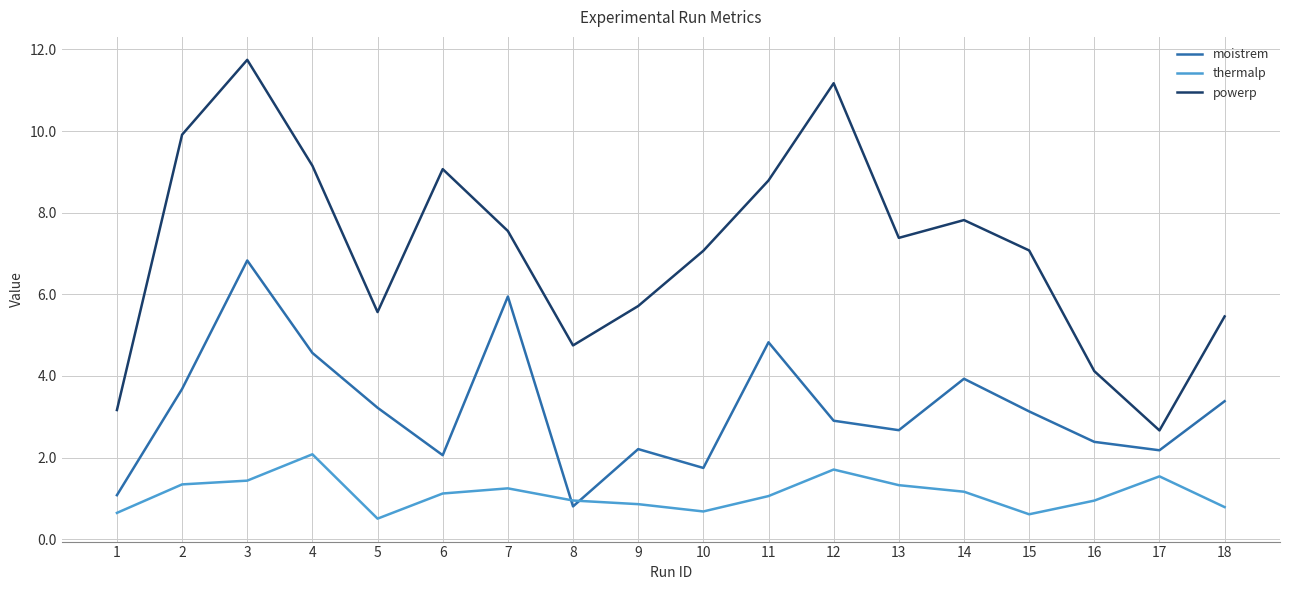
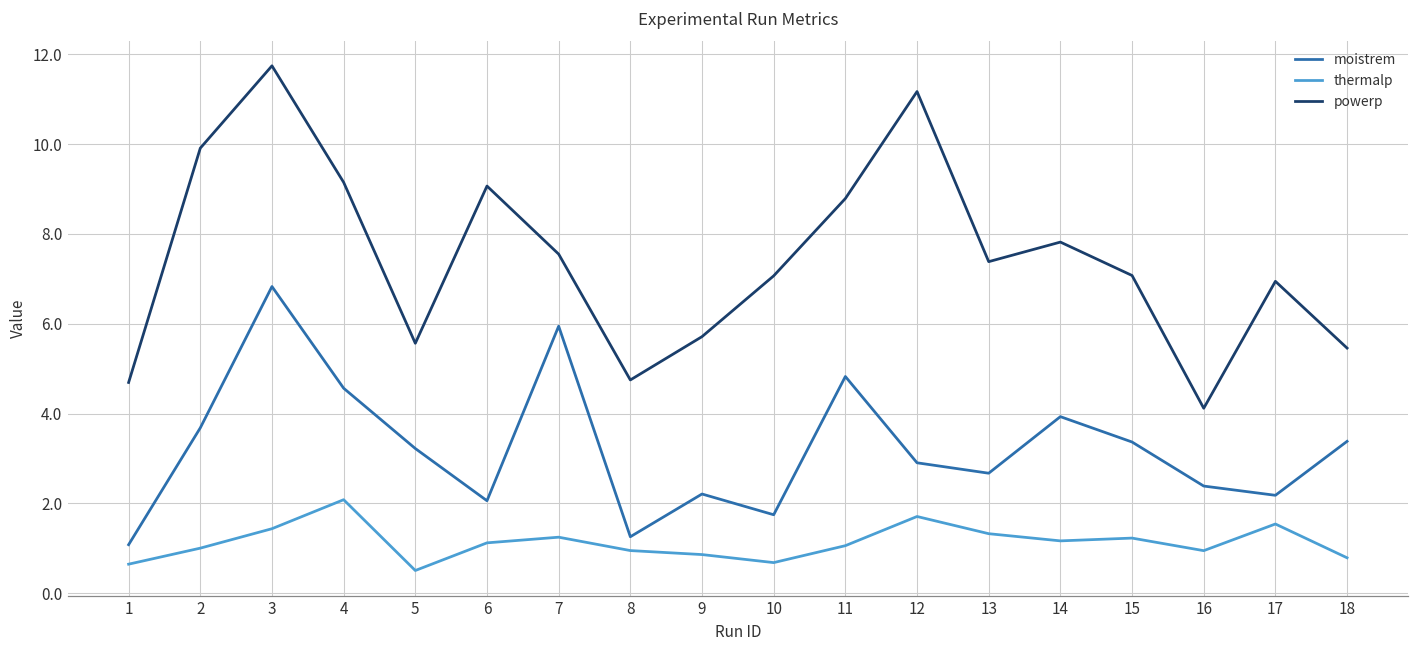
  {
    "moistrem": {
      "1": 1.1,
      "2": 3.7,
      "3": 6.8,
      "4": 4.6,
      "5": 3.2,
      "6": 2.1,
      "7": 5.9,
-     "8": 0.8,
+     "8": 1.3,
      "9": 2.2,
      "10": 1.7,
      "11": 4.8,
      "12": 2.9,
      "13": 2.7,
      "14": 3.9,
-     "15": 3.1,
+     "15": 3.4,
      "16": 2.4,
      "17": 2.2,
      "18": 3.4
    },
    "thermalp": {
      "1": 0.6,
-     "2": 1.3,
+     "2": 1.0,
      "3": 1.4,
      "4": 2.1,
      "5": 0.5,
      "6": 1.1,
      "7": 1.2,
      "8": 0.9,
      "9": 0.9,
      "10": 0.7,
      "11": 1.1,
      "12": 1.7,
      "13": 1.3,
      "14": 1.2,
-     "15": 0.6,
+     "15": 1.2,
      "16": 0.9,
      "17": 1.5,
      "18": 0.8
    },
    "powerp": {
-     "1": 3.2,
+     "1": 4.7,
      "2": 9.9,
      "3": 11.7,
      "4": 9.2,
      "5": 5.6,
      "6": 9.1,
      "7": 7.6,
      "8": 4.7,
      "9": 5.7,
      "10": 7.1,
      "11": 8.8,
      "12": 11.2,
      "13": 7.4,
      "14": 7.8,
      "15": 7.1,
      "16": 4.1,
-     "17": 2.7,
+     "17": 6.9,
      "18": 5.5
    }
  }
